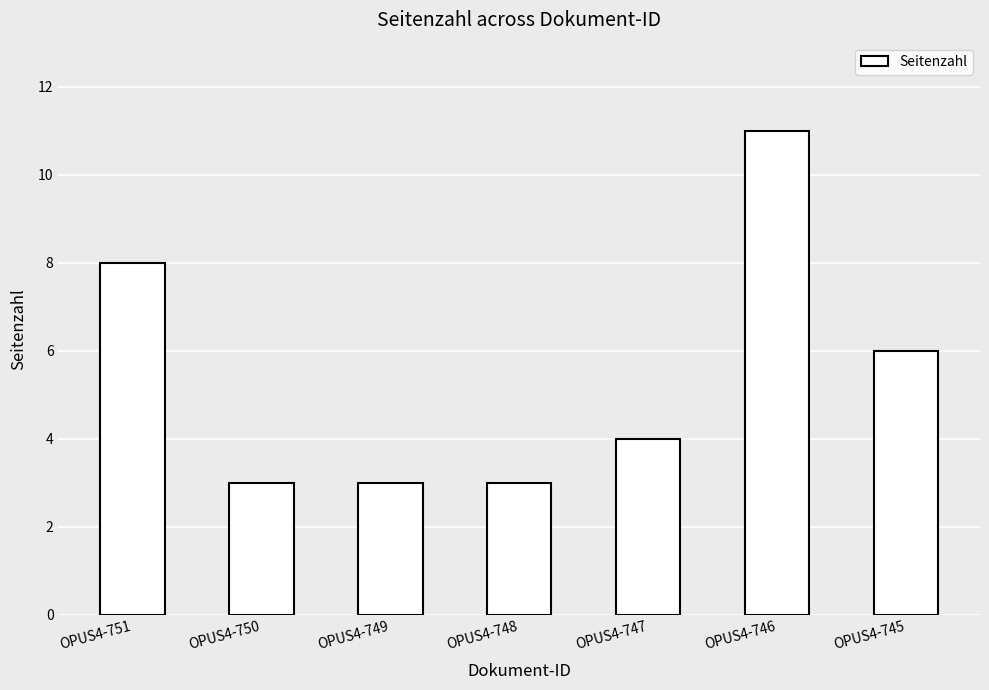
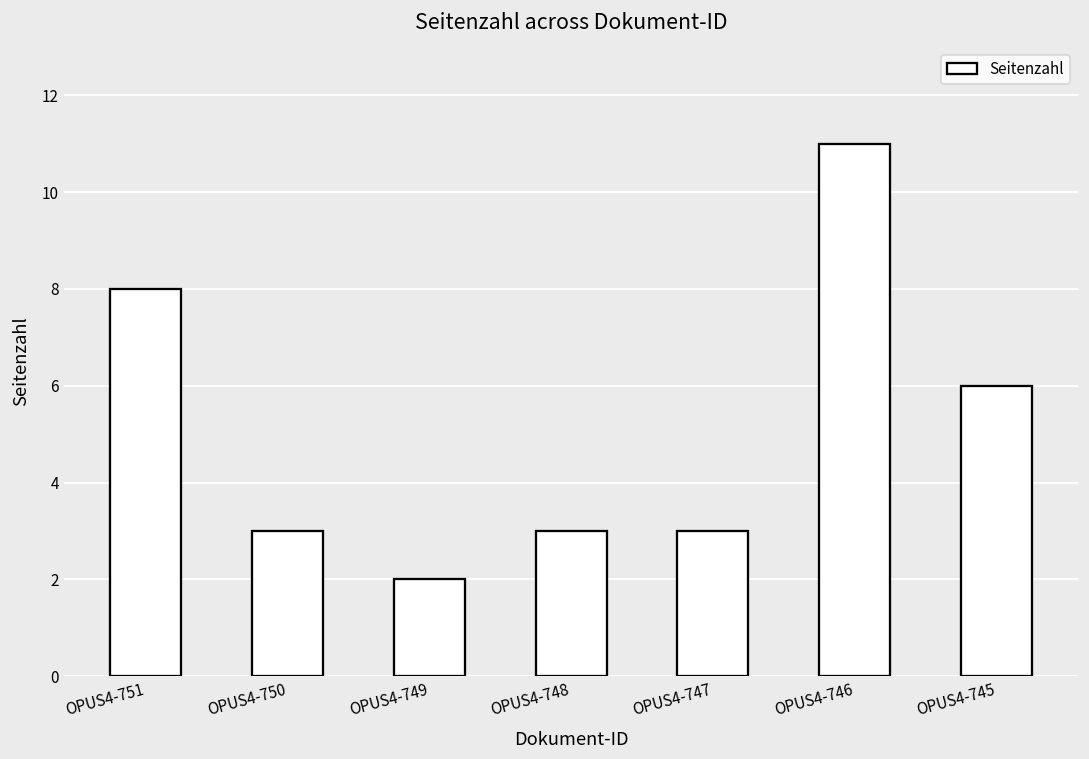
  {
    "OPUS4-751": 8,
    "OPUS4-750": 3,
-   "OPUS4-749": 3,
+   "OPUS4-749": 2,
    "OPUS4-748": 3,
-   "OPUS4-747": 4,
+   "OPUS4-747": 3,
    "OPUS4-746": 11,
    "OPUS4-745": 6
  }
